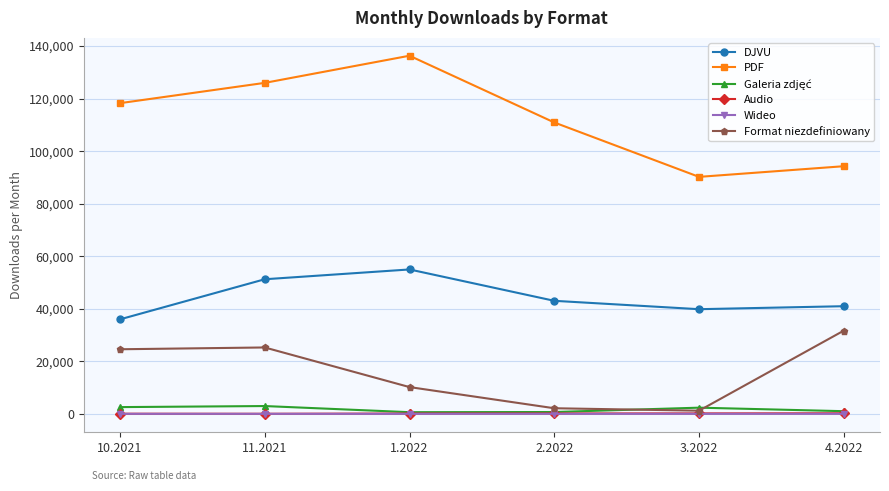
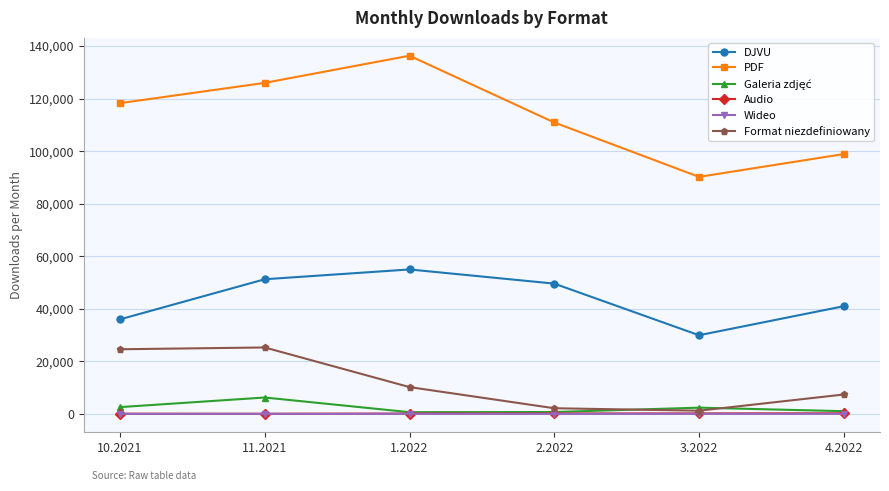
  {
    "DJVU": {
      "10.2021": "36,000",
      "11.2021": "51,000",
      "1.2022": "55,000",
-     "2.2022": "43,000",
-     "3.2022": "40,000",
+     "2.2022": "50,000",
+     "3.2022": "30,000",
      "4.2022": "41,000"
    },
    "PDF": {
      "10.2021": "118,000",
      "11.2021": "126,000",
      "1.2022": "136,000",
      "2.2022": "111,000",
      "3.2022": "90,000",
-     "4.2022": "94,000"
+     "4.2022": "99,000"
    },
    "Galeria zdjęć": {
      "10.2021": "3,000",
-     "11.2021": "3,000",
+     "11.2021": "6,000",
      "3.2022": "2,000"
    },
    "Format niezdefiniowany": {
      "10.2021": "25,000",
      "11.2021": "25,000",
      "1.2022": "10,000",
      "2.2022": "2,000",
      "3.2022": "1,000",
-     "4.2022": "32,000"
+     "4.2022": "7,000"
    }
  }
